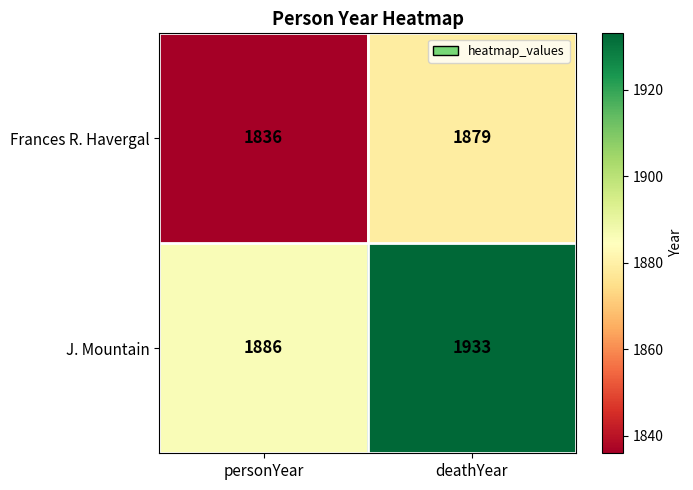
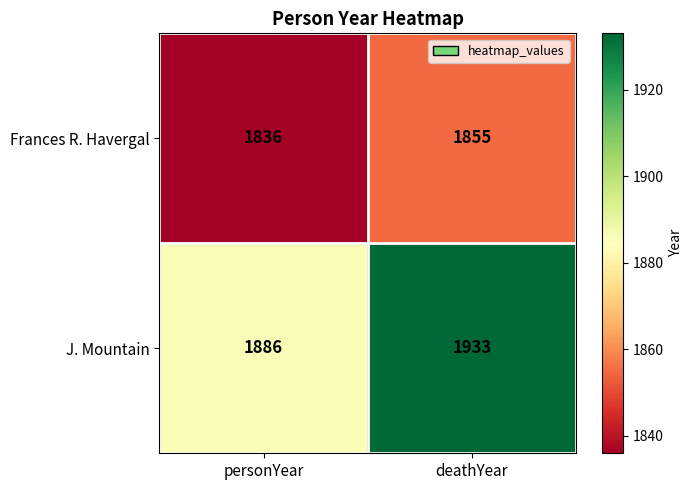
  {
    "Frances R. Havergal": {
      "personYear": 1836,
-     "deathYear": 1879
+     "deathYear": 1855
    },
    "J. Mountain": {
      "personYear": 1886,
      "deathYear": 1933
    }
  }
